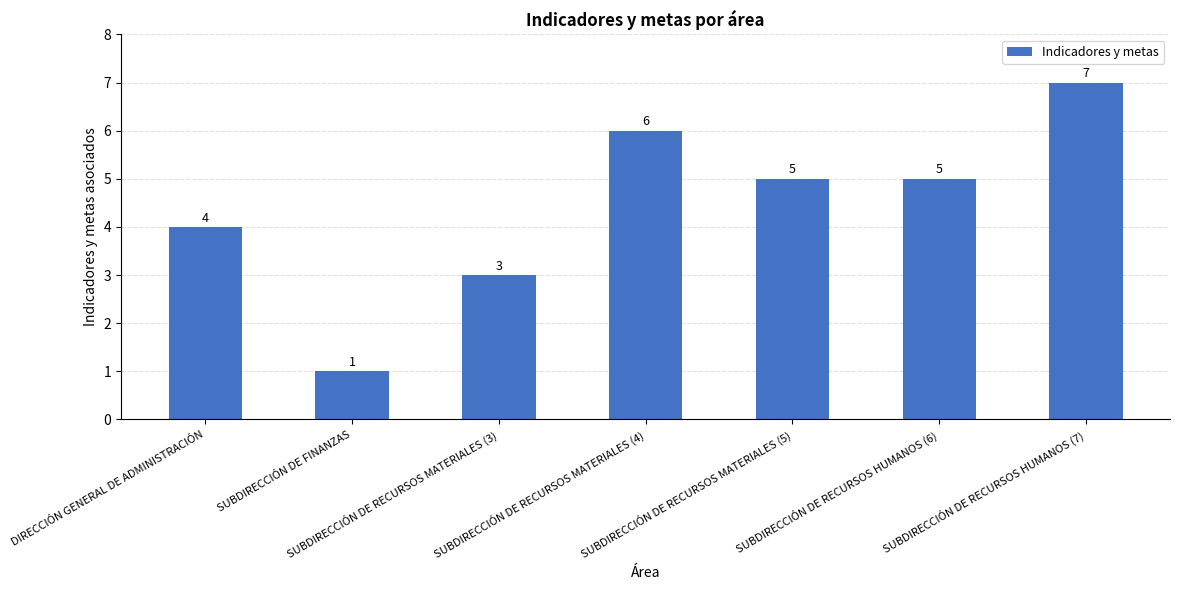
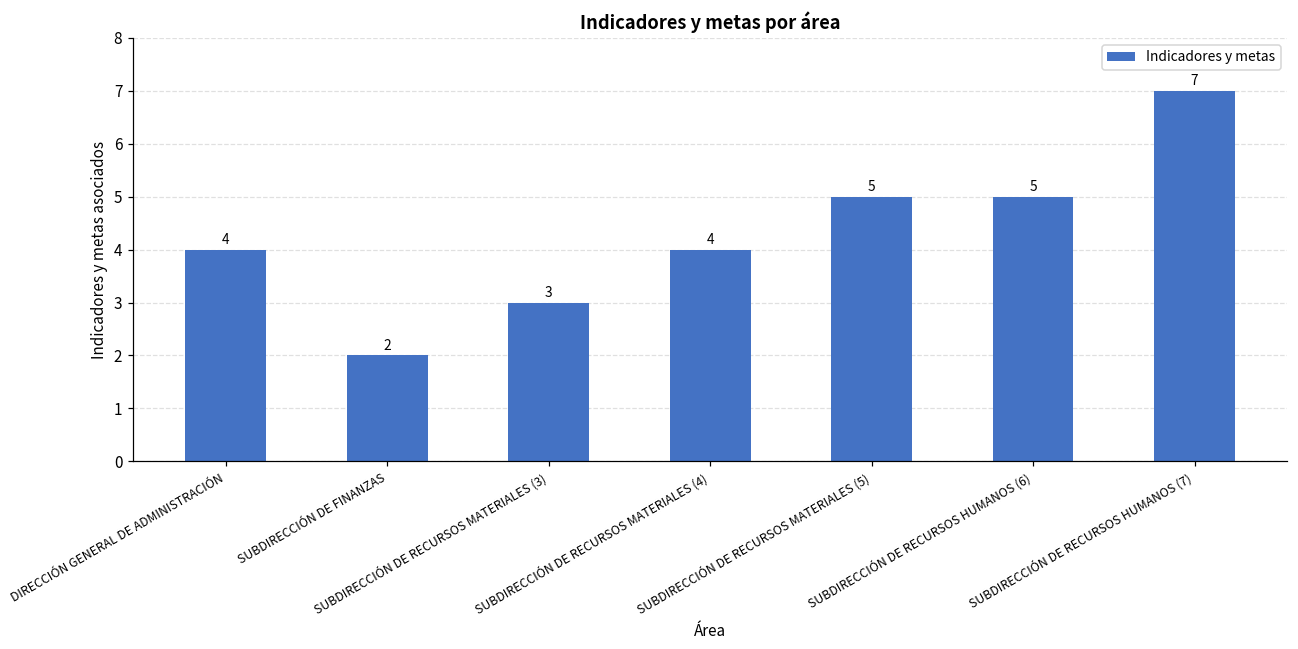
  {
    "DIRECCIÓN GENERAL DE ADMINISTRACIÓN": 4,
-   "SUBDIRECCIÓN DE FINANZAS": 1,
+   "SUBDIRECCIÓN DE FINANZAS": 2,
    "SUBDIRECCIÓN DE RECURSOS MATERIALES (3)": 3,
-   "SUBDIRECCIÓN DE RECURSOS MATERIALES (4)": 6,
+   "SUBDIRECCIÓN DE RECURSOS MATERIALES (4)": 4,
    "SUBDIRECCIÓN DE RECURSOS MATERIALES (5)": 5,
    "SUBDIRECCIÓN DE RECURSOS HUMANOS (6)": 5,
    "SUBDIRECCIÓN DE RECURSOS HUMANOS (7)": 7
  }
